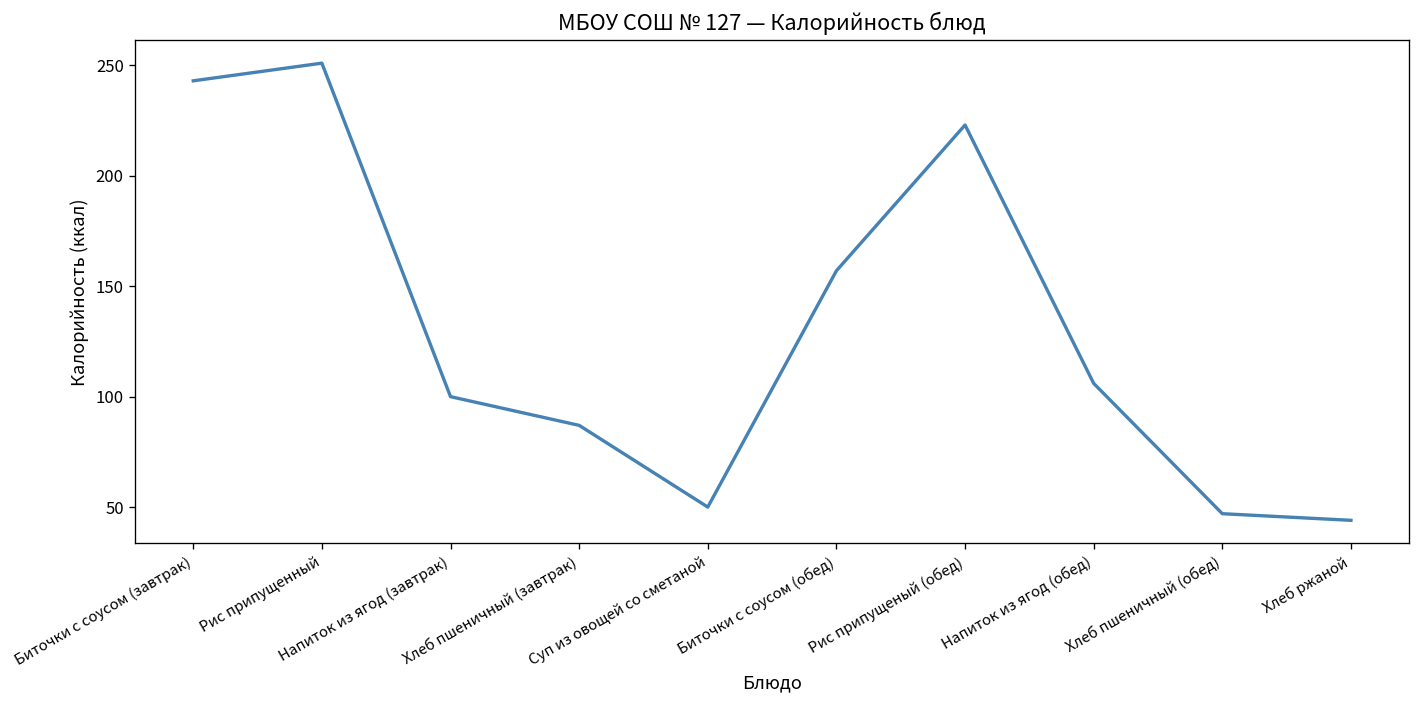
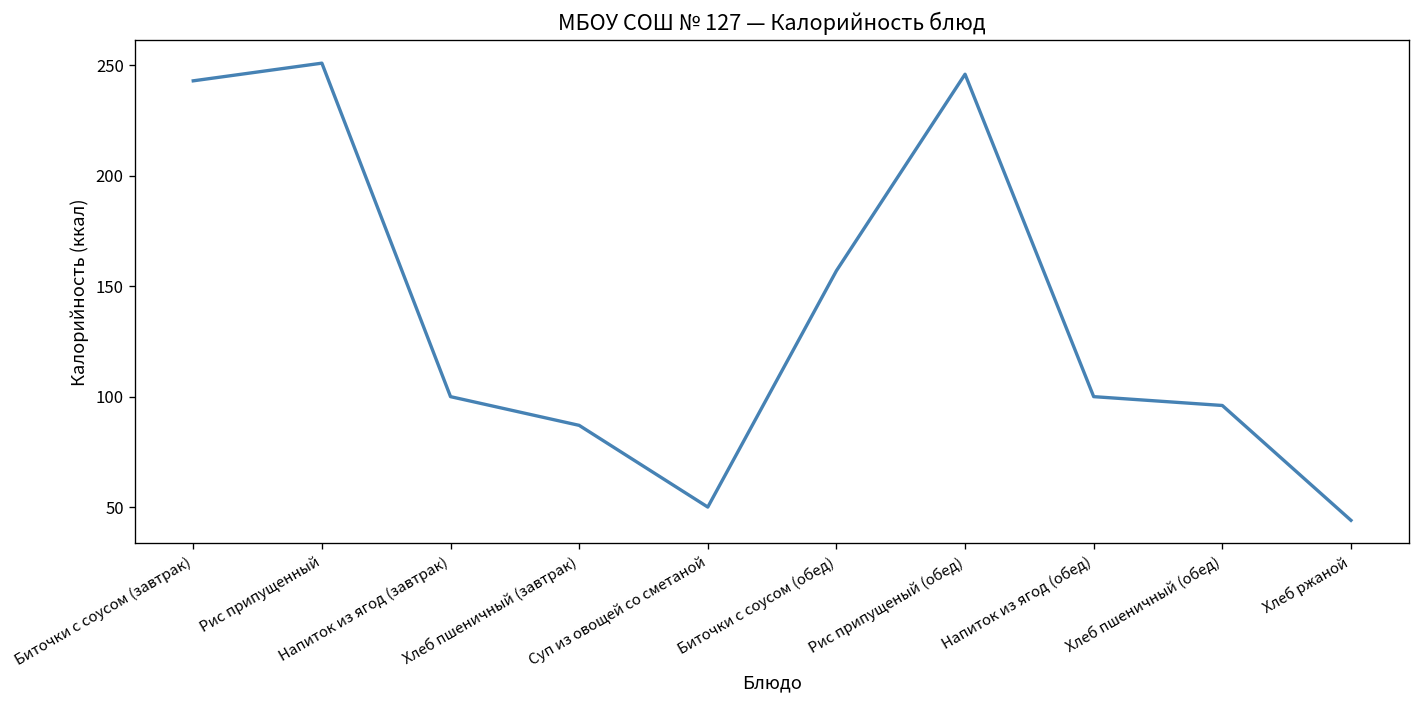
  {
    "Биточки с соусом (завтрак)": 243,
    "Рис припущенный": 251,
    "Напиток из ягод (завтрак)": 100,
    "Хлеб пшеничный (завтрак)": 87,
    "Суп из овощей со сметаной": 50,
    "Биточки с соусом (обед)": 157,
-   "Рис припущеный (обед)": 223,
-   "Напиток из ягод (обед)": 106,
-   "Хлеб пшеничный (обед)": 47,
+   "Рис припущеный (обед)": 246,
+   "Напиток из ягод (обед)": 100,
+   "Хлеб пшеничный (обед)": 96,
    "Хлеб ржаной": 44
  }
